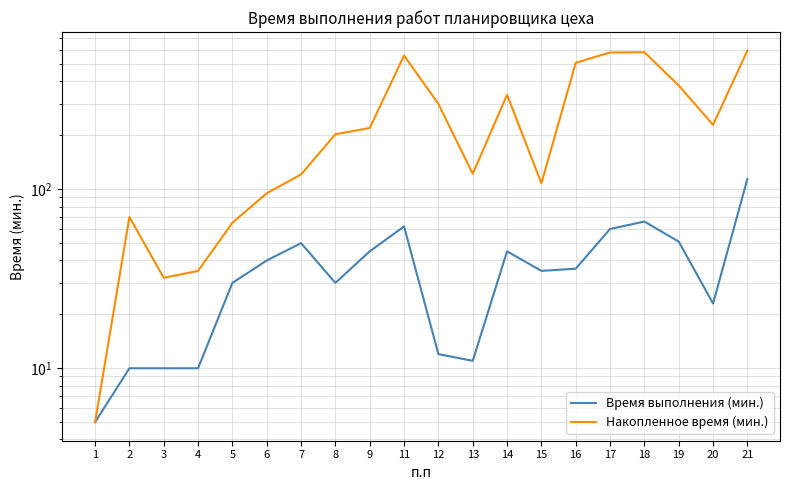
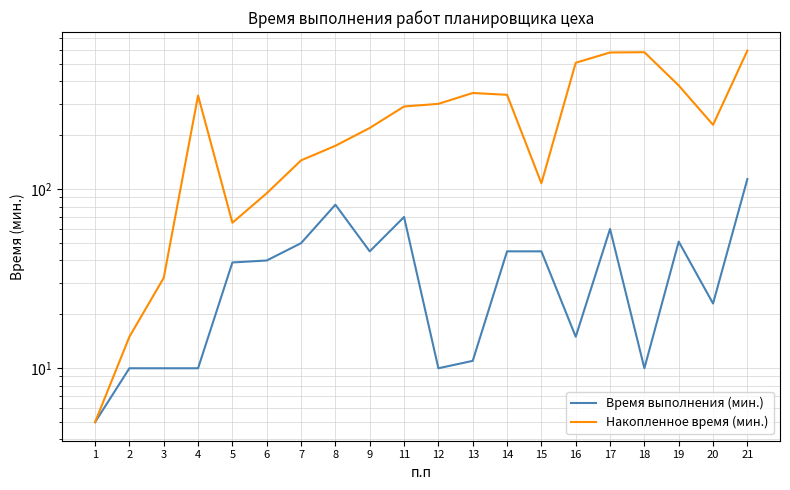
  {
    "Время выполнения (мин.)": {
      "2": 10,
      "3": 10,
      "4": 10,
-     "5": 30,
+     "5": 39,
      "6": 40,
      "7": 50,
-     "8": 30,
+     "8": 80,
      "9": 45,
-     "11": 62,
-     "12": 12,
+     "11": 70,
+     "12": 10,
      "13": 11,
      "14": 45,
-     "15": 35,
-     "16": 36,
+     "15": 45,
+     "16": 15,
      "17": 60,
-     "18": 66,
+     "18": 10,
      "19": 51,
      "20": 23,
      "21": 110
    },
    "Накопленное время (мин.)": {
-     "2": 70,
+     "2": 15,
      "3": 32,
-     "4": 35,
+     "4": 330,
      "5": 65,
      "6": 100,
-     "7": 120,
-     "8": 200,
+     "7": 150,
+     "8": 180,
      "9": 220,
-     "11": 560,
+     "11": 290,
      "12": 300,
-     "13": 120,
+     "13": 350,
      "14": 340,
      "15": 110,
      "16": 510,
      "17": 580,
      "18": 580,
      "19": 380,
      "20": 230,
      "21": 600
    }
  }
